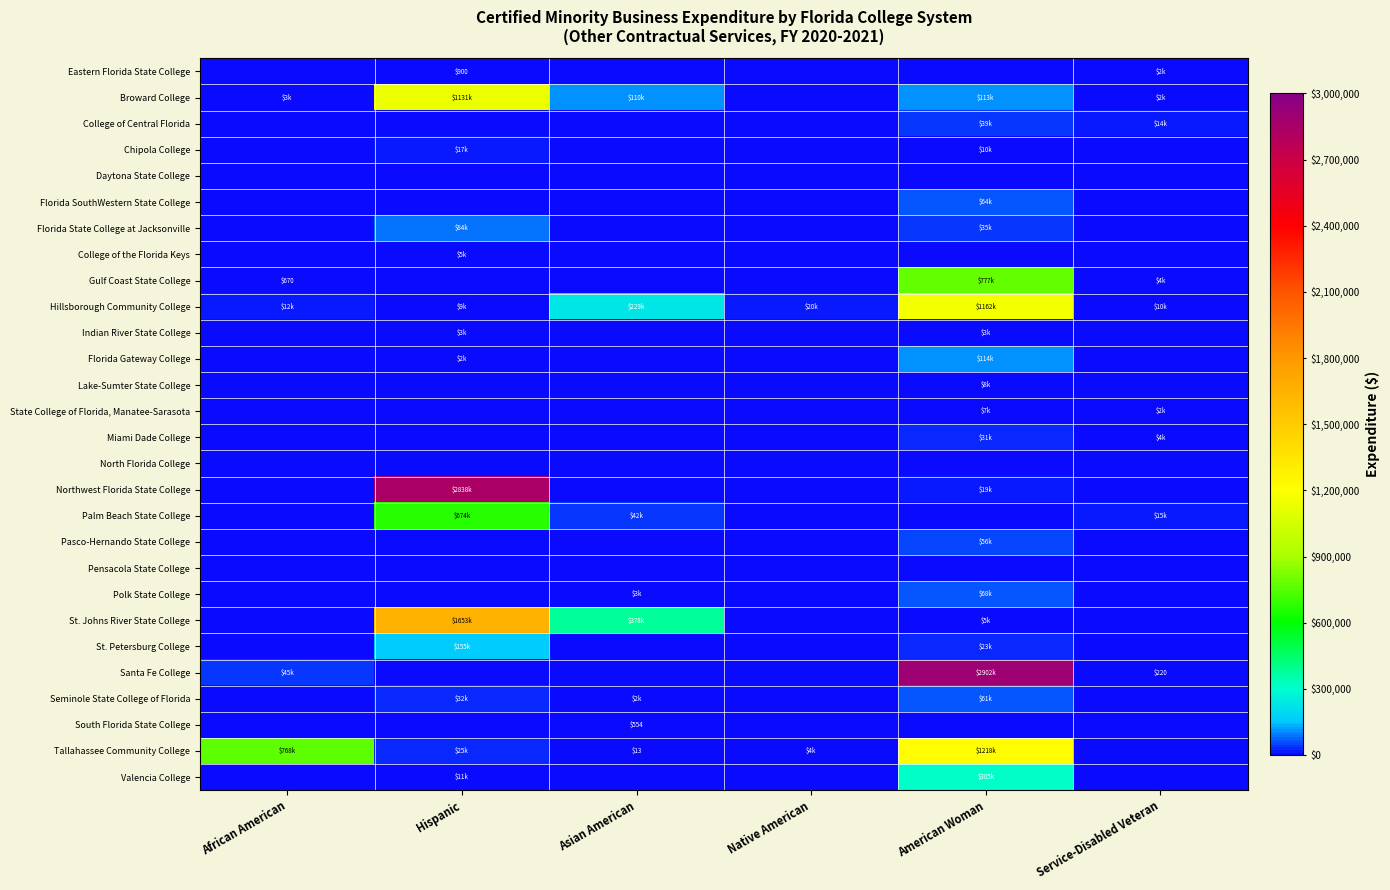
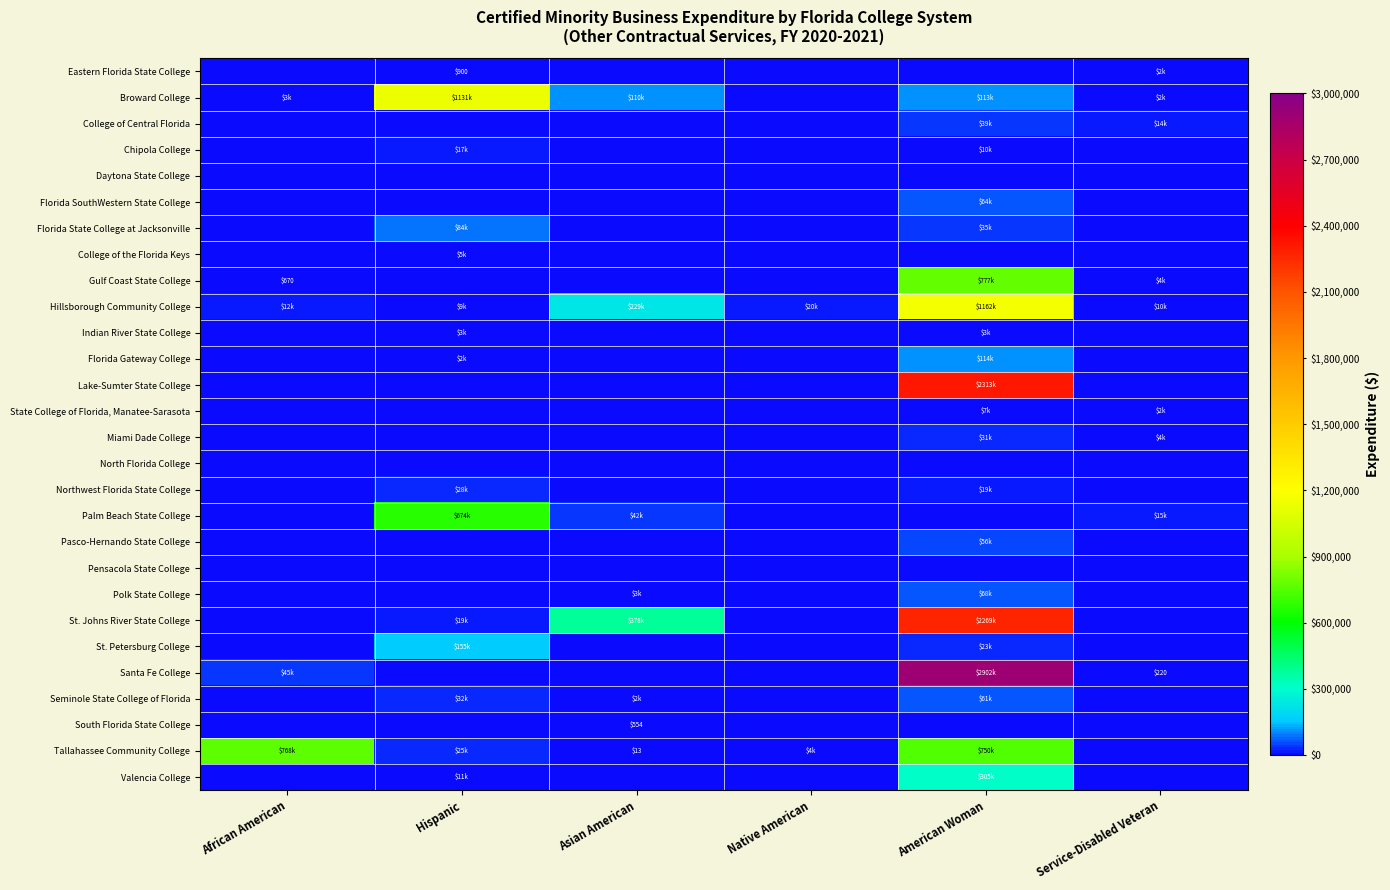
  {
    "Eastern Florida State College": {
      "Hispanic": "$900",
      "Service-Disabled Veteran": "$2k"
    },
    "Broward College": {
      "African American": "$3k",
      "Hispanic": "$1131k",
      "Asian American": "$110k",
      "American Woman": "$113k",
      "Service-Disabled Veteran": "$2k"
    },
    "College of Central Florida": {
      "American Woman": "$39k",
      "Service-Disabled Veteran": "$14k"
    },
    "Chipola College": {
      "Hispanic": "$17k",
      "American Woman": "$10k"
    },
    "Florida SouthWestern State College": {
      "American Woman": "$64k"
    },
    "Florida State College at Jacksonville": {
      "Hispanic": "$84k",
      "American Woman": "$35k"
    },
    "College of the Florida Keys": {
      "Hispanic": "$5k"
    },
    "Gulf Coast State College": {
      "African American": "$670",
      "American Woman": "$777k",
      "Service-Disabled Veteran": "$4k"
    },
    "Hillsborough Community College": {
      "African American": "$12k",
      "Hispanic": "$9k",
      "Asian American": "$229k",
      "Native American": "$20k",
      "American Woman": "$1162k",
      "Service-Disabled Veteran": "$10k"
    },
    "Indian River State College": {
      "Hispanic": "$3k",
      "American Woman": "$3k"
    },
    "Florida Gateway College": {
      "Hispanic": "$2k",
      "American Woman": "$114k"
    },
    "Lake-Sumter State College": {
-     "American Woman": "$8k"
+     "American Woman": "$2313k"
    },
    "State College of Florida, Manatee-Sarasota": {
      "American Woman": "$7k",
      "Service-Disabled Veteran": "$2k"
    },
    "Miami Dade College": {
      "American Woman": "$31k",
      "Service-Disabled Veteran": "$4k"
    },
    "Northwest Florida State College": {
-     "Hispanic": "$2838k",
+     "Hispanic": "$28k",
      "American Woman": "$19k"
    },
    "Palm Beach State College": {
      "Hispanic": "$674k",
      "Asian American": "$42k",
      "Service-Disabled Veteran": "$15k"
    },
    "Pasco-Hernando State College": {
      "American Woman": "$56k"
    },
    "Polk State College": {
      "Asian American": "$3k",
      "American Woman": "$68k"
    },
    "St. Johns River State College": {
-     "Hispanic": "$1653k",
+     "Hispanic": "$19k",
      "Asian American": "$378k",
-     "American Woman": "$5k"
+     "American Woman": "$2269k"
    },
    "St. Petersburg College": {
      "Hispanic": "$155k",
      "American Woman": "$23k"
    },
    "Santa Fe College": {
      "African American": "$45k",
      "American Woman": "$2902k",
      "Service-Disabled Veteran": "$220"
    },
    "Seminole State College of Florida": {
      "Hispanic": "$32k",
      "Asian American": "$2k",
      "American Woman": "$61k"
    },
    "South Florida State College": {
      "Asian American": "$554"
    },
    "Tallahassee Community College": {
      "African American": "$768k",
      "Hispanic": "$25k",
      "Asian American": "$13",
      "Native American": "$4k",
-     "American Woman": "$1218k"
+     "American Woman": "$750k"
    },
    "Valencia College": {
      "Hispanic": "$11k",
      "American Woman": "$305k"
    }
  }
